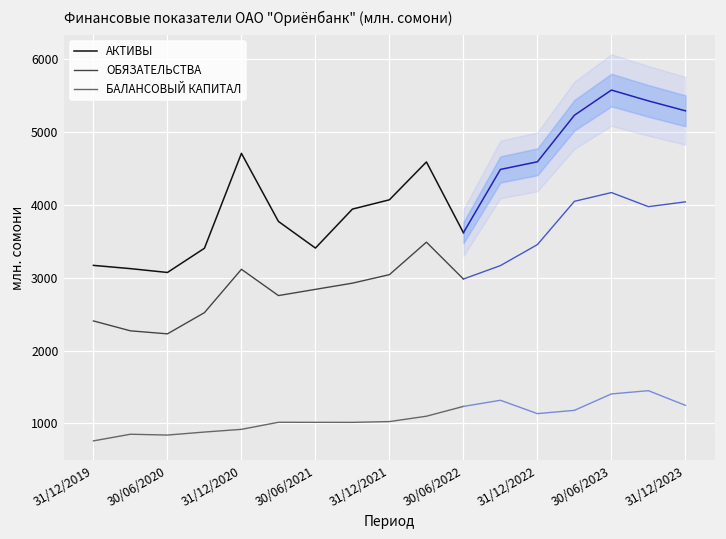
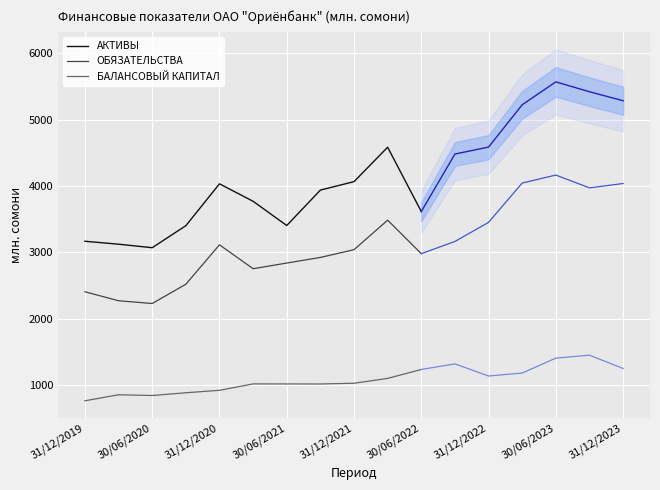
  {
    "АКТИВЫ": {
      "31/12/2019": 3200,
      "30/06/2020": 3100,
-     "31/12/2020": 4700,
+     "31/12/2020": 4000,
      "30/06/2021": 3400,
      "31/12/2021": 4100
    }
  }
